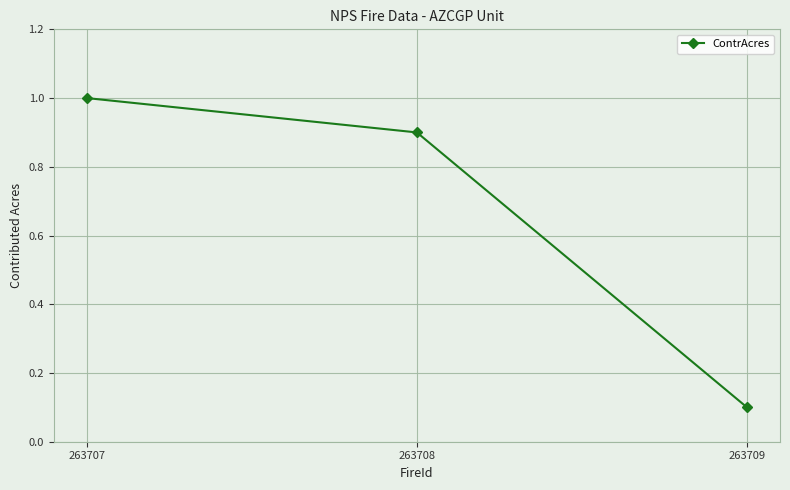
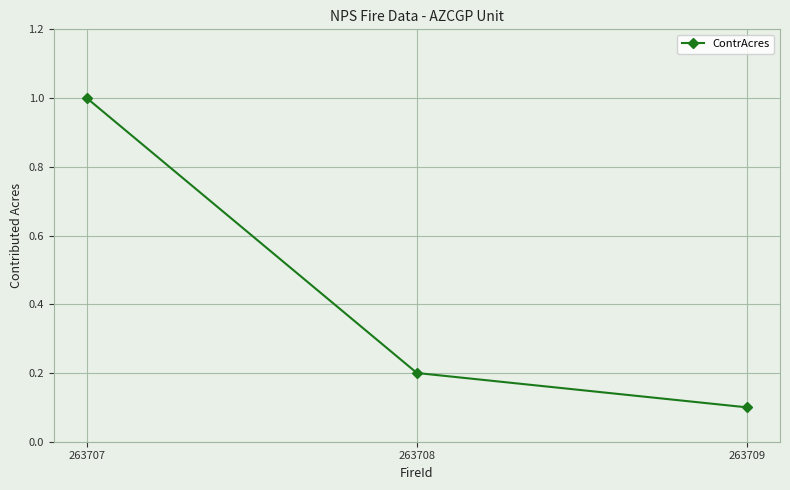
  {
    "263707": 1.0,
-   "263708": 0.9,
+   "263708": 0.2,
    "263709": 0.1
  }
